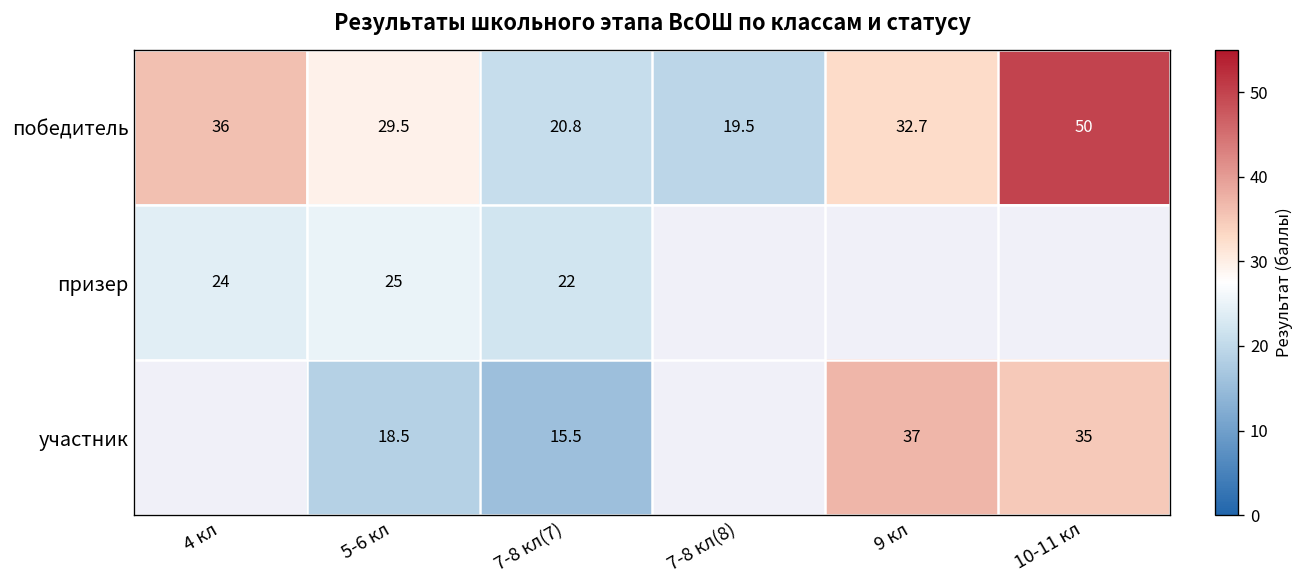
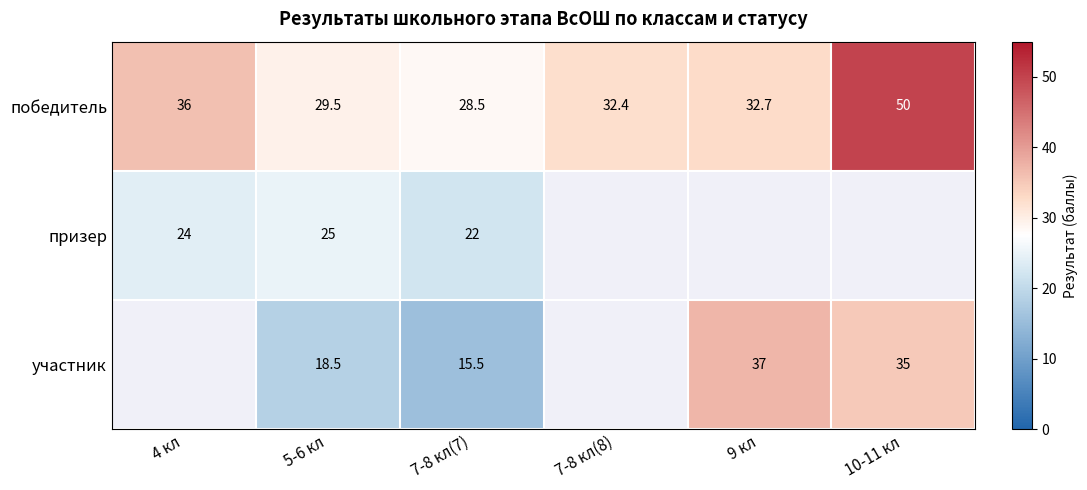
  {
    "победитель": {
      "4 кл": 36,
      "5-6 кл": 29.5,
-     "7-8 кл(7)": 20.8,
-     "7-8 кл(8)": 19.5,
+     "7-8 кл(7)": 28.5,
+     "7-8 кл(8)": 32.4,
      "9 кл": 32.7,
      "10-11 кл": 50
    },
    "призер": {
      "4 кл": 24,
      "5-6 кл": 25,
      "7-8 кл(7)": 22
    },
    "участник": {
      "5-6 кл": 18.5,
      "7-8 кл(7)": 15.5,
      "9 кл": 37,
      "10-11 кл": 35
    }
  }
